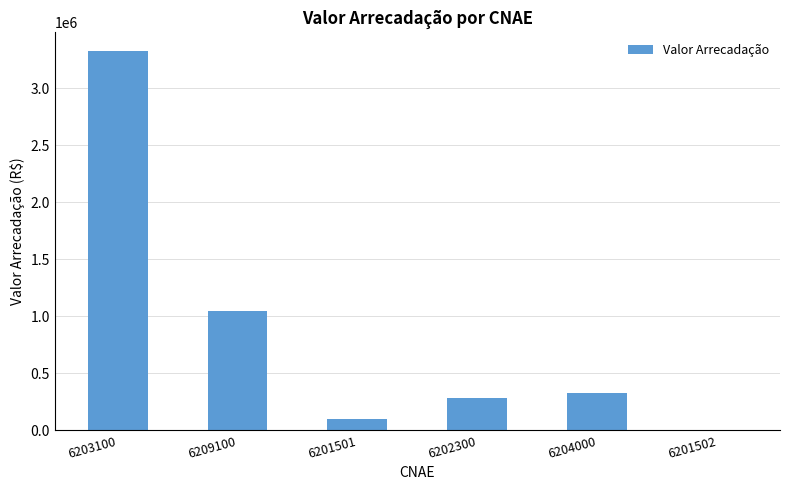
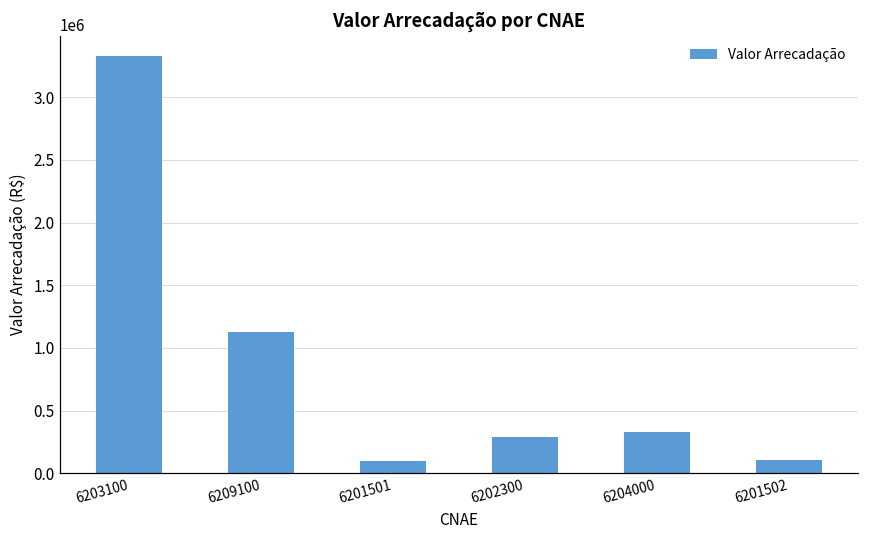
  {
    "6203100": 3330000,
-   "6209100": 1050000,
+   "6209100": 1130000,
    "6201501": 100000,
    "6202300": 290000,
    "6204000": 330000,
-   "6201502": 0
+   "6201502": 110000
  }
